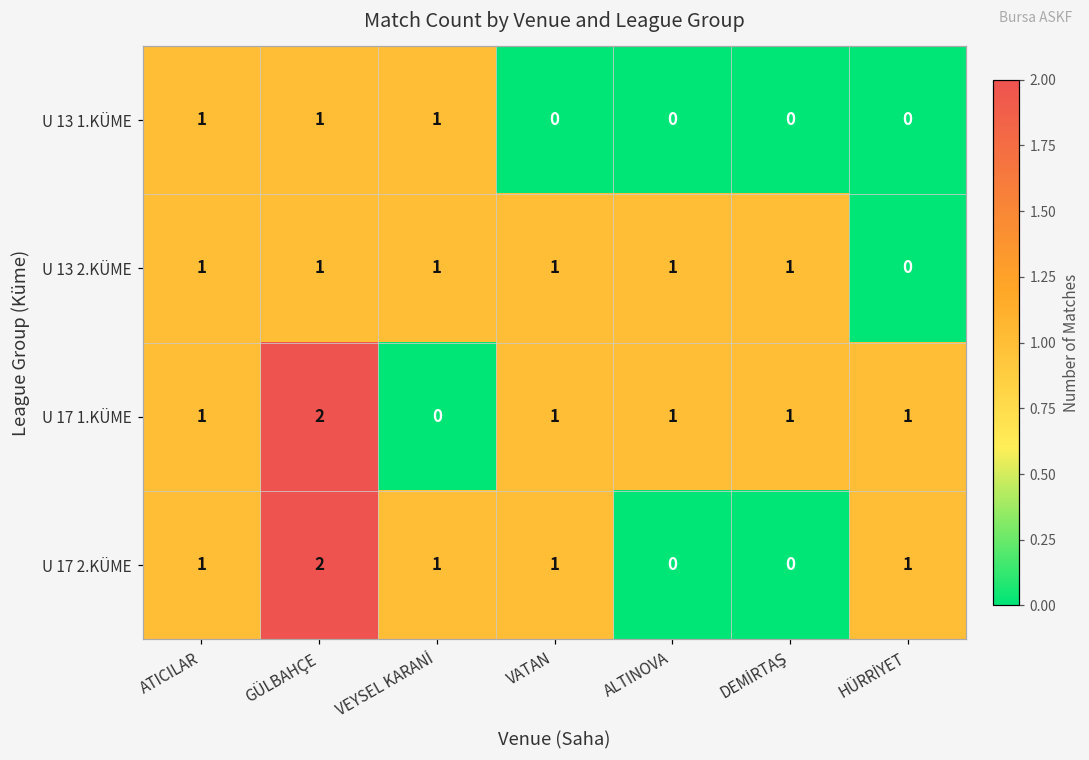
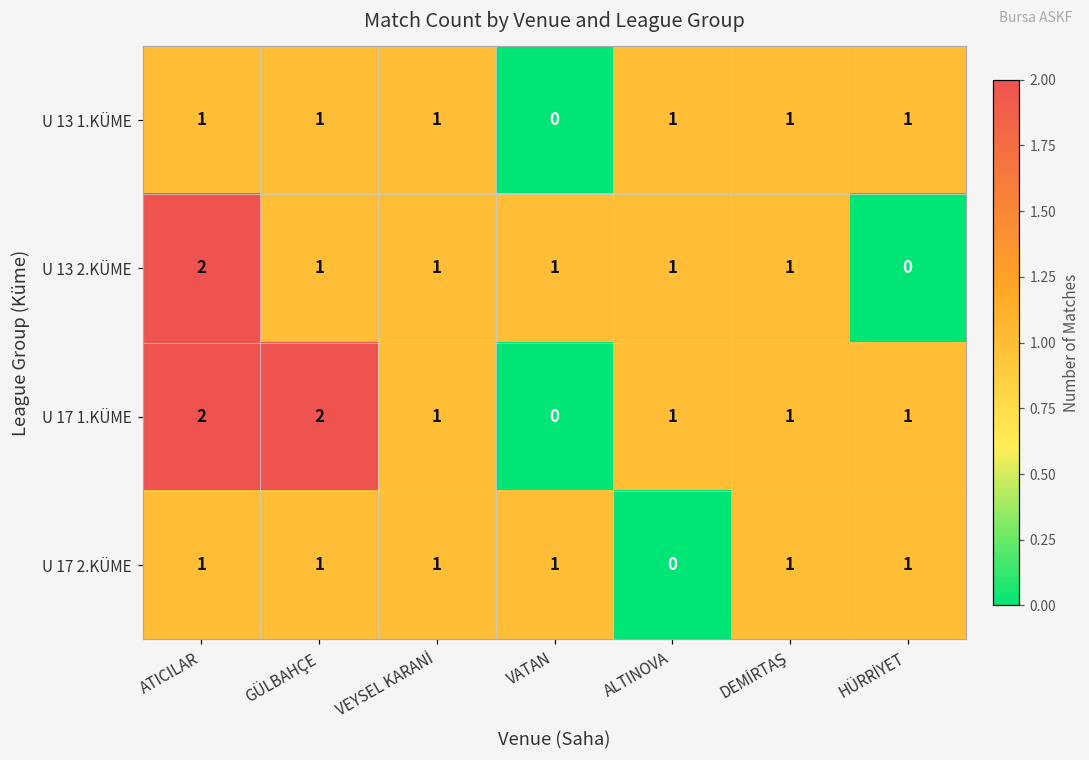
  {
    "U 13 1.KÜME": {
      "ATICILAR": 1,
      "GÜLBAHÇE": 1,
      "VEYSEL KARANİ": 1,
      "VATAN": 0,
-     "ALTINOVA": 0,
-     "DEMİRTAŞ": 0,
-     "HÜRRİYET": 0
+     "ALTINOVA": 1,
+     "DEMİRTAŞ": 1,
+     "HÜRRİYET": 1
    },
    "U 13 2.KÜME": {
-     "ATICILAR": 1,
+     "ATICILAR": 2,
      "GÜLBAHÇE": 1,
      "VEYSEL KARANİ": 1,
      "VATAN": 1,
      "ALTINOVA": 1,
      "DEMİRTAŞ": 1,
      "HÜRRİYET": 0
    },
    "U 17 1.KÜME": {
-     "ATICILAR": 1,
+     "ATICILAR": 2,
      "GÜLBAHÇE": 2,
-     "VEYSEL KARANİ": 0,
-     "VATAN": 1,
+     "VEYSEL KARANİ": 1,
+     "VATAN": 0,
      "ALTINOVA": 1,
      "DEMİRTAŞ": 1,
      "HÜRRİYET": 1
    },
    "U 17 2.KÜME": {
      "ATICILAR": 1,
-     "GÜLBAHÇE": 2,
+     "GÜLBAHÇE": 1,
      "VEYSEL KARANİ": 1,
      "VATAN": 1,
      "ALTINOVA": 0,
-     "DEMİRTAŞ": 0,
+     "DEMİRTAŞ": 1,
      "HÜRRİYET": 1
    }
  }
